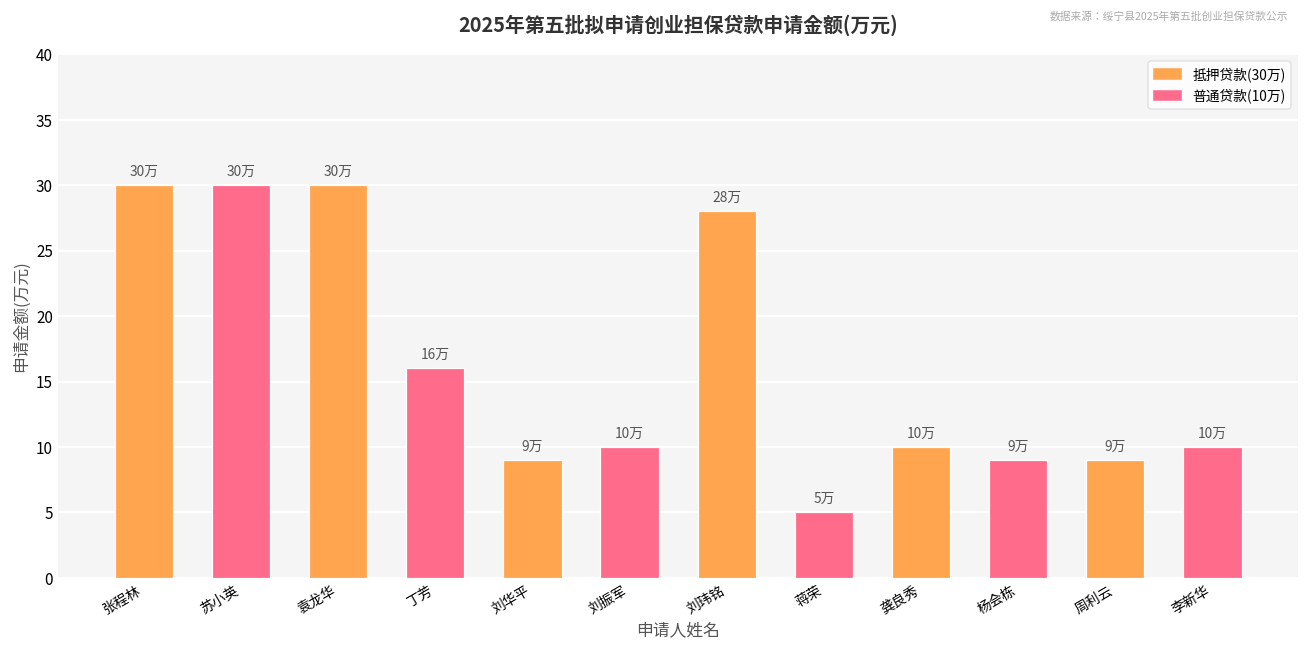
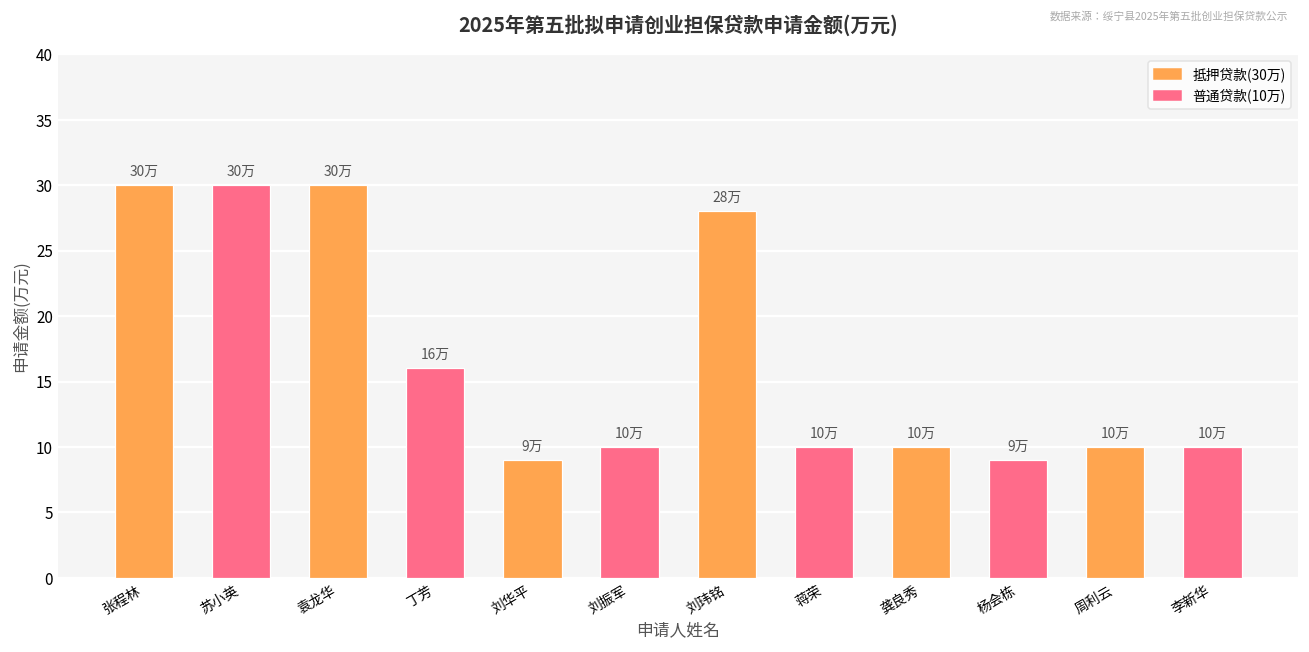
  {
    "张程林": "30万",
    "苏小英": "30万",
    "袁龙华": "30万",
    "丁芳": "16万",
    "刘华平": "9万",
    "刘振军": "10万",
    "刘玮铭": "28万",
-   "蒋荣": "5万",
+   "蒋荣": "10万",
    "龚良秀": "10万",
    "杨会栋": "9万",
-   "周利云": "9万",
+   "周利云": "10万",
    "李新华": "10万"
  }
